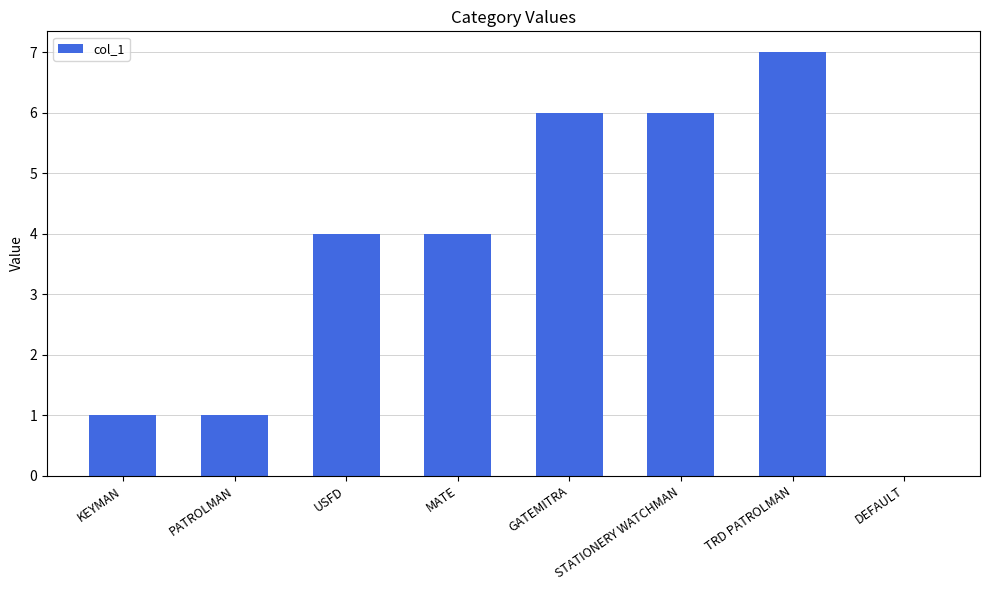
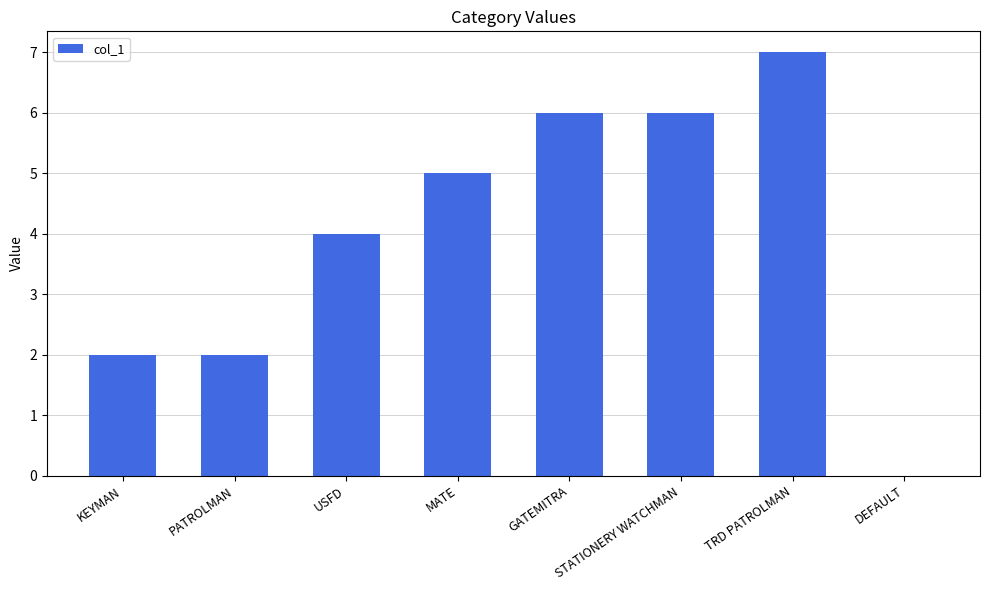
  {
-   "KEYMAN": 1,
-   "PATROLMAN": 1,
+   "KEYMAN": 2,
+   "PATROLMAN": 2,
    "USFD": 4,
-   "MATE": 4,
+   "MATE": 5,
    "GATEMITRA": 6,
    "STATIONERY WATCHMAN": 6,
    "TRD PATROLMAN": 7,
    "DEFAULT": 0
  }
